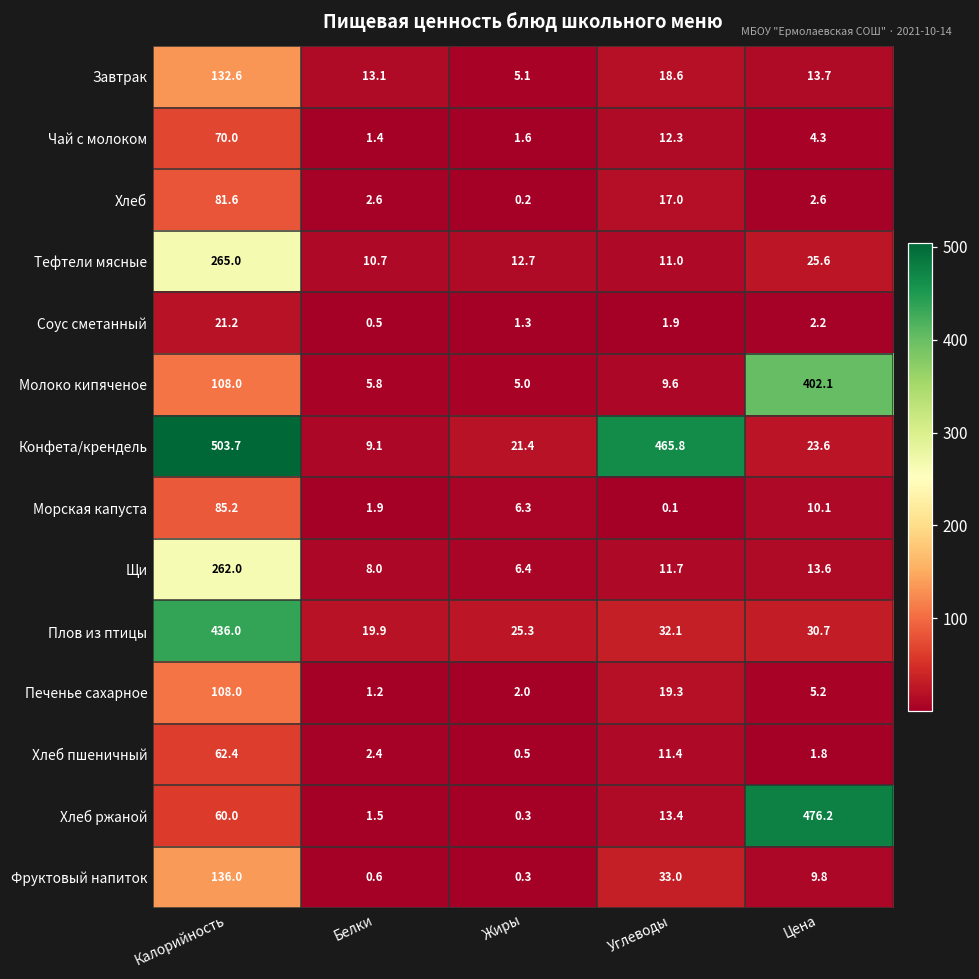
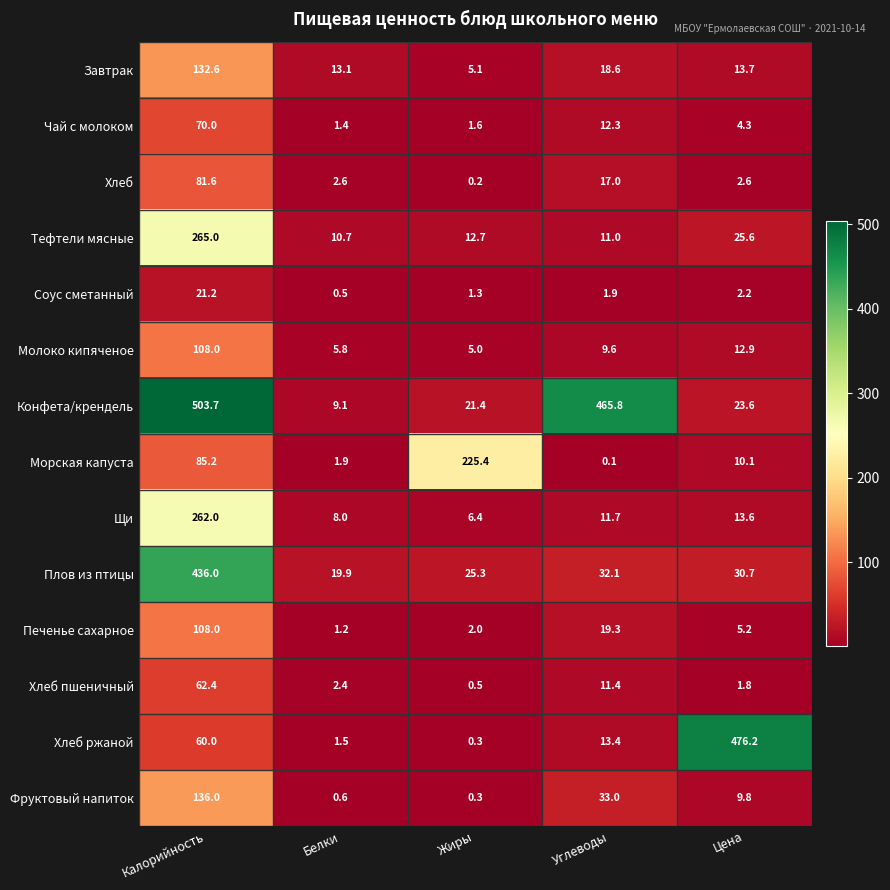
  {
    "Завтрак": {
      "Калорийность": 132.6,
      "Белки": 13.1,
      "Жиры": 5.1,
      "Углеводы": 18.6,
      "Цена": 13.7
    },
    "Чай с молоком": {
      "Калорийность": 70.0,
      "Белки": 1.4,
      "Жиры": 1.6,
      "Углеводы": 12.3,
      "Цена": 4.3
    },
    "Хлеб": {
      "Калорийность": 81.6,
      "Белки": 2.6,
      "Жиры": 0.2,
      "Углеводы": 17.0,
      "Цена": 2.6
    },
    "Тефтели мясные": {
      "Калорийность": 265.0,
      "Белки": 10.7,
      "Жиры": 12.7,
      "Углеводы": 11.0,
      "Цена": 25.6
    },
    "Соус сметанный": {
      "Калорийность": 21.2,
      "Белки": 0.5,
      "Жиры": 1.3,
      "Углеводы": 1.9,
      "Цена": 2.2
    },
    "Молоко кипяченое": {
      "Калорийность": 108.0,
      "Белки": 5.8,
      "Жиры": 5.0,
      "Углеводы": 9.6,
-     "Цена": 402.1
+     "Цена": 12.9
    },
    "Конфета/крендель": {
      "Калорийность": 503.7,
      "Белки": 9.1,
      "Жиры": 21.4,
      "Углеводы": 465.8,
      "Цена": 23.6
    },
    "Морская капуста": {
      "Калорийность": 85.2,
      "Белки": 1.9,
-     "Жиры": 6.3,
+     "Жиры": 225.4,
      "Углеводы": 0.1,
      "Цена": 10.1
    },
    "Щи": {
      "Калорийность": 262.0,
      "Белки": 8.0,
      "Жиры": 6.4,
      "Углеводы": 11.7,
      "Цена": 13.6
    },
    "Плов из птицы": {
      "Калорийность": 436.0,
      "Белки": 19.9,
      "Жиры": 25.3,
      "Углеводы": 32.1,
      "Цена": 30.7
    },
    "Печенье сахарное": {
      "Калорийность": 108.0,
      "Белки": 1.2,
      "Жиры": 2.0,
      "Углеводы": 19.3,
      "Цена": 5.2
    },
    "Хлеб пшеничный": {
      "Калорийность": 62.4,
      "Белки": 2.4,
      "Жиры": 0.5,
      "Углеводы": 11.4,
      "Цена": 1.8
    },
    "Хлеб ржаной": {
      "Калорийность": 60.0,
      "Белки": 1.5,
      "Жиры": 0.3,
      "Углеводы": 13.4,
      "Цена": 476.2
    },
    "Фруктовый напиток": {
      "Калорийность": 136.0,
      "Белки": 0.6,
      "Жиры": 0.3,
      "Углеводы": 33.0,
      "Цена": 9.8
    }
  }
